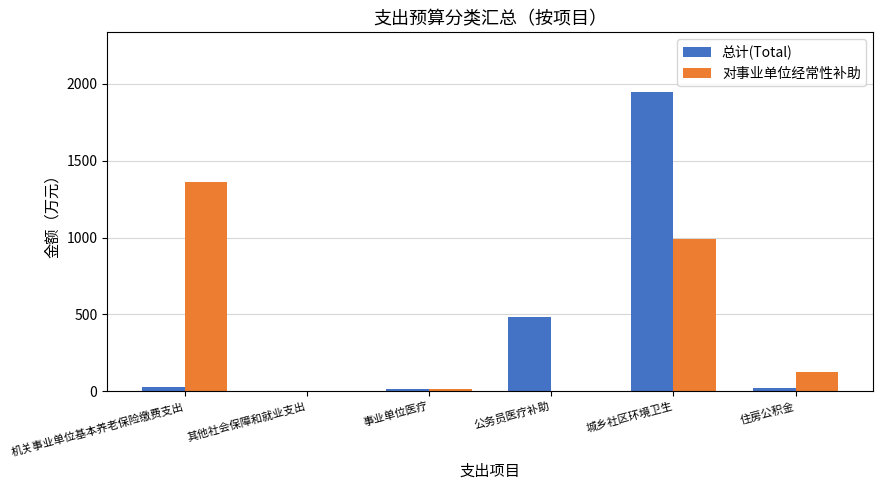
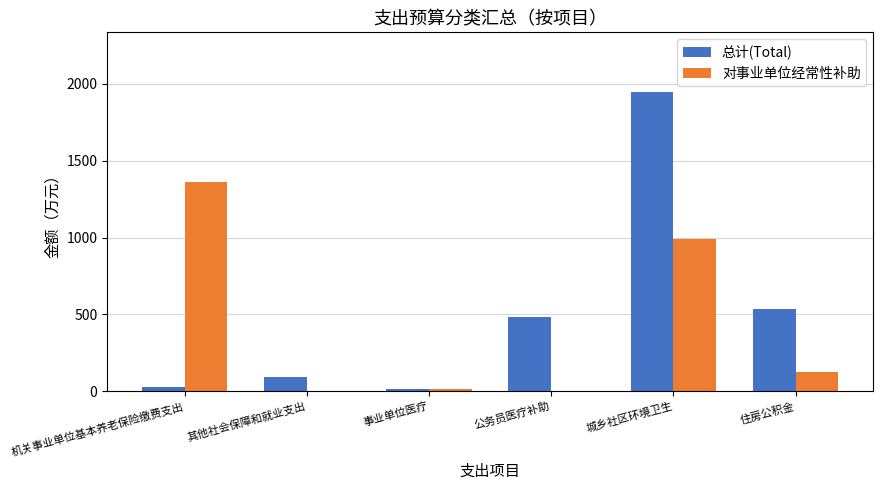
  {
    "总计(Total)": {
      "机关事业单位基本养老保险缴费支出": 20,
-     "其他社会保障和就业支出": 0,
+     "其他社会保障和就业支出": 100,
      "公务员医疗补助": 480,
      "城乡社区环境卫生": 1950,
-     "住房公积金": 20
+     "住房公积金": 540
    },
    "对事业单位经常性补助": {
      "机关事业单位基本养老保险缴费支出": 1360,
      "城乡社区环境卫生": 990,
      "住房公积金": 130
    }
  }
